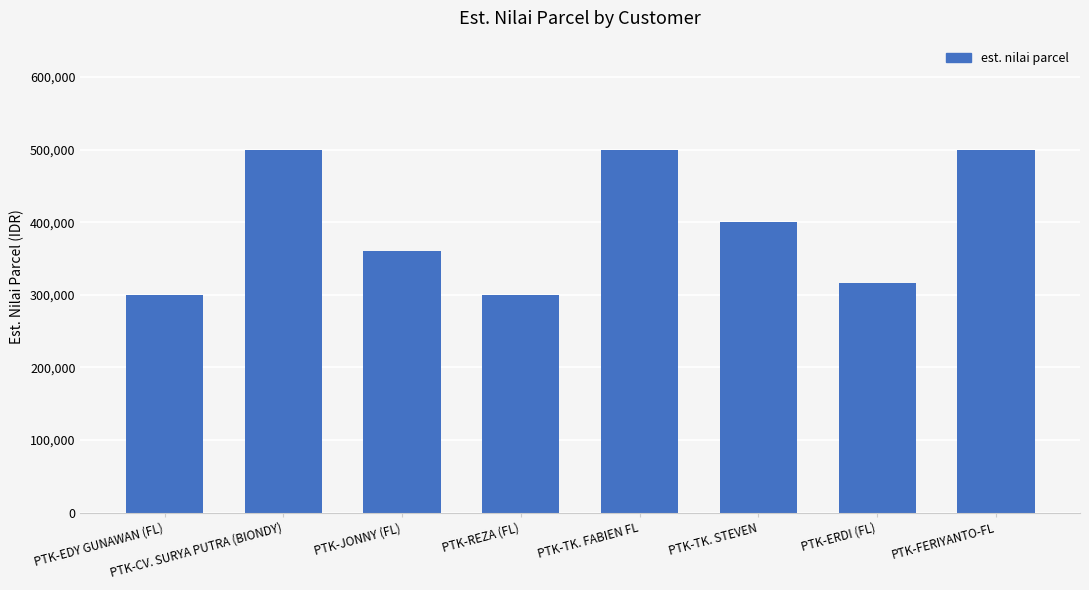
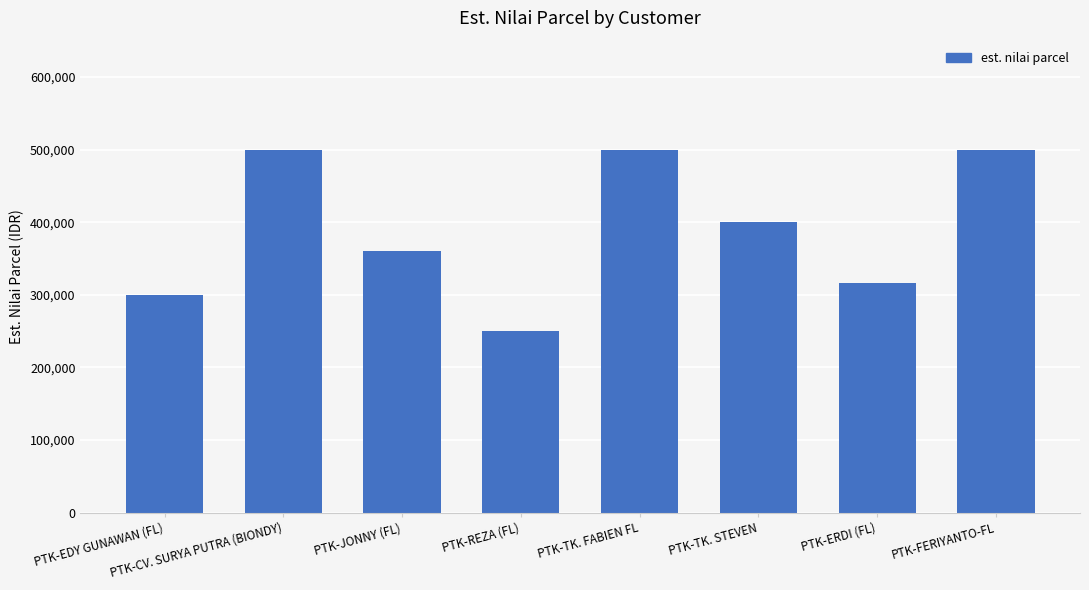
  {
    "PTK-EDY GUNAWAN (FL)": "300,000",
    "PTK-CV. SURYA PUTRA (BIONDY)": "500,000",
    "PTK-JONNY (FL)": "360,000",
-   "PTK-REZA (FL)": "300,000",
+   "PTK-REZA (FL)": "250,000",
    "PTK-TK. FABIEN FL": "500,000",
    "PTK-TK. STEVEN": "400,000",
    "PTK-ERDI (FL)": "320,000",
    "PTK-FERIYANTO-FL": "500,000"
  }
